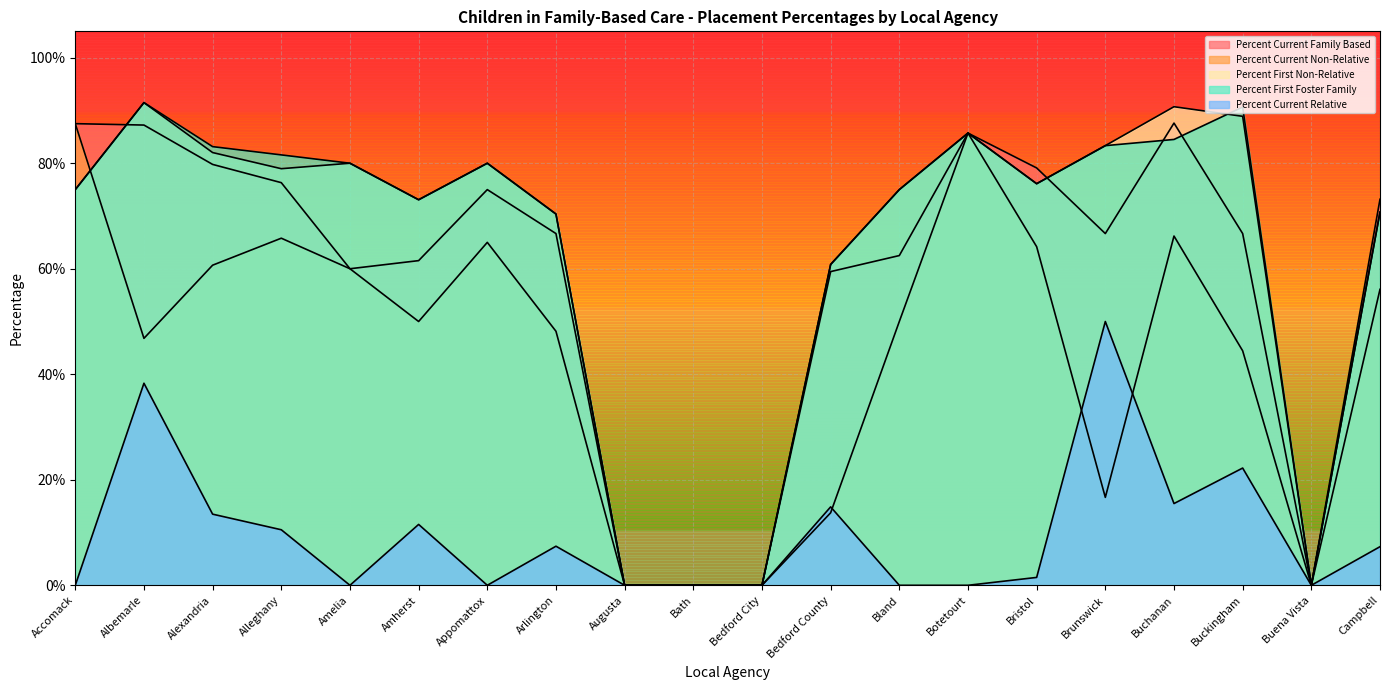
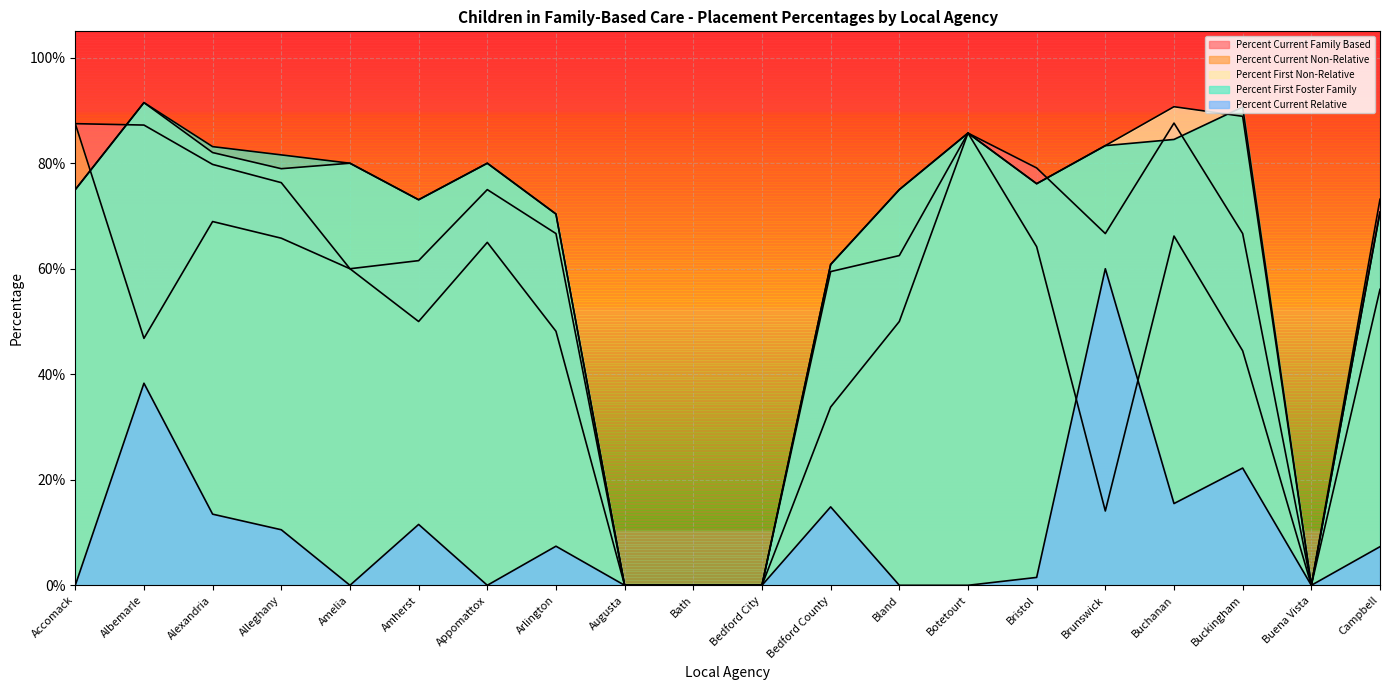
  {
    "Percent Current Family Based": {
      "Albemarle": "87%",
      "Alexandria": "80%",
      "Alleghany": "76%",
      "Amherst": "62%",
      "Appomattox": "75%",
      "Arlington": "67%",
      "Bedford County": "59%",
      "Bland": "63%",
      "Bristol": "79%",
      "Brunswick": "67%",
      "Buchanan": "88%",
      "Buckingham": "67%",
      "Campbell": "73%"
    },
    "Percent Current Non-Relative": {
      "Albemarle": "47%",
-     "Alexandria": "61%",
+     "Alexandria": "69%",
      "Alleghany": "66%",
      "Amherst": "50%",
      "Appomattox": "65%",
      "Arlington": "48%",
-     "Bedford County": "14%",
+     "Bedford County": "34%",
      "Bland": "50%",
      "Bristol": "64%",
-     "Brunswick": "17%",
+     "Brunswick": "14%",
      "Buchanan": "66%",
      "Buckingham": "44%",
      "Campbell": "56%"
    },
    "Percent First Non-Relative": {
      "Alexandria": "82%",
      "Alleghany": "79%",
      "Buchanan": "91%",
      "Buckingham": "89%"
    },
    "Percent First Foster Family": {
      "Alexandria": "83%",
      "Alleghany": "82%",
      "Buchanan": "85%"
    },
    "Percent Current Relative": {
      "Accomack": "0%",
      "Albemarle": "38%",
      "Alexandria": "13%",
      "Alleghany": "11%",
      "Amelia": "0%",
      "Amherst": "12%",
      "Appomattox": "0%",
      "Arlington": "7%",
      "Bedford County": "15%",
      "Bland": "0%",
      "Botetourt": "0%",
      "Bristol": "1%",
-     "Brunswick": "50%",
+     "Brunswick": "60%",
      "Buchanan": "15%",
      "Buckingham": "22%",
      "Campbell": "7%"
    }
  }
